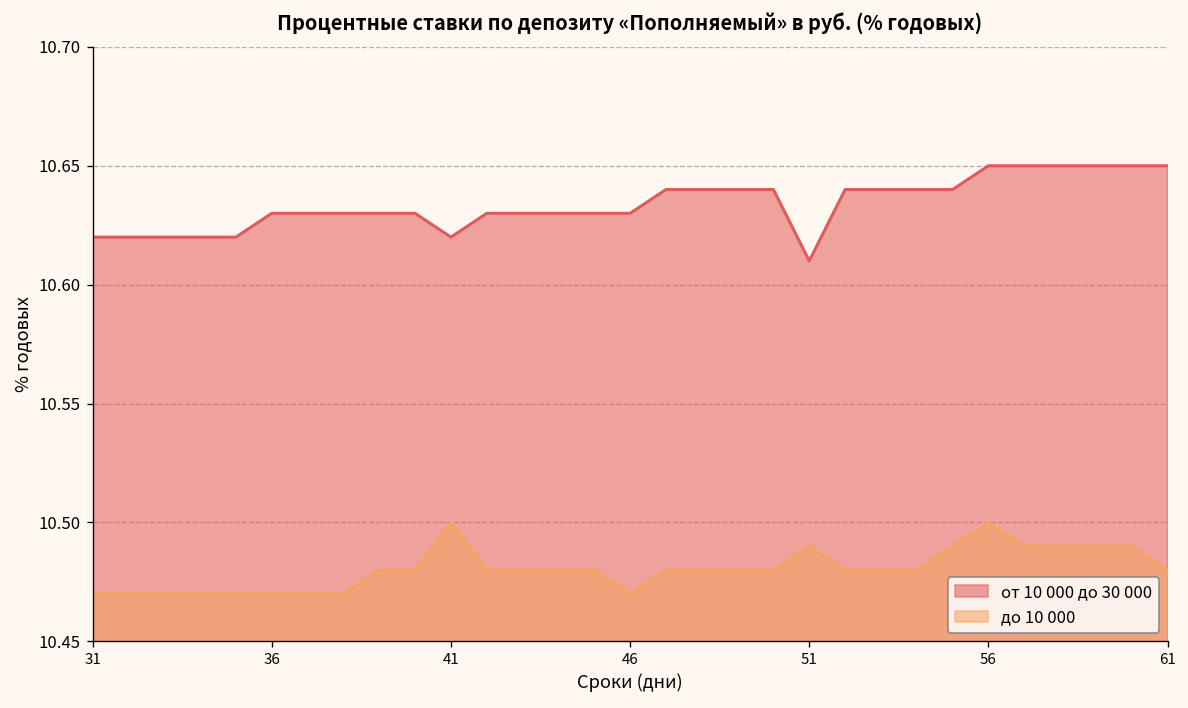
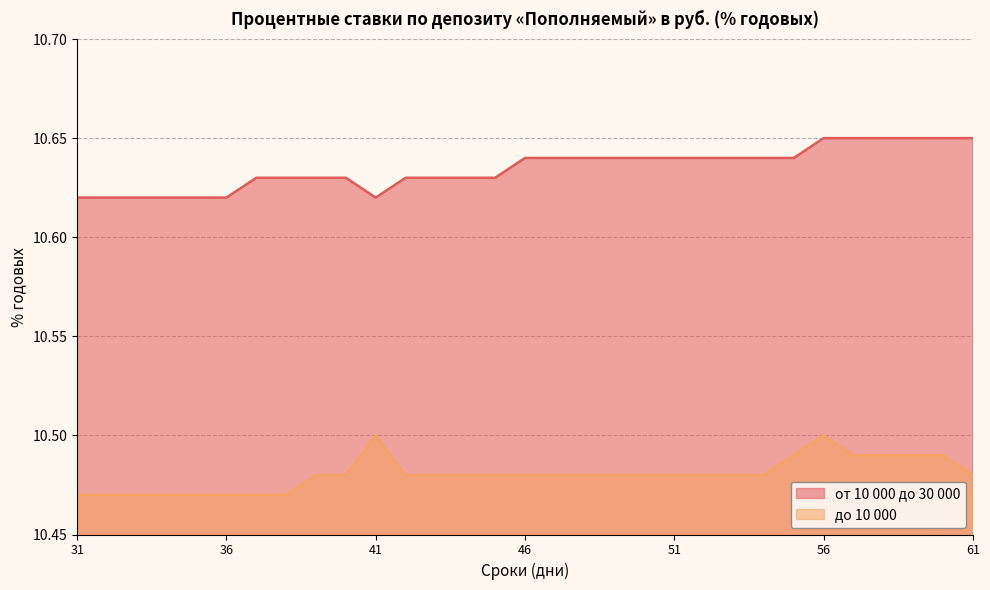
  {
    "от 10 000 до 30 000": {
      "31": 10.62,
-     "36": 10.63,
+     "36": 10.62,
      "41": 10.62,
-     "46": 10.63,
-     "51": 10.61,
+     "46": 10.64,
+     "51": 10.64,
      "56": 10.65,
      "61": 10.65
    },
    "до 10 000": {
      "31": 10.47,
      "36": 10.47,
      "41": 10.50,
-     "46": 10.47,
-     "51": 10.49,
+     "46": 10.48,
+     "51": 10.48,
      "56": 10.50,
      "61": 10.48
    }
  }
